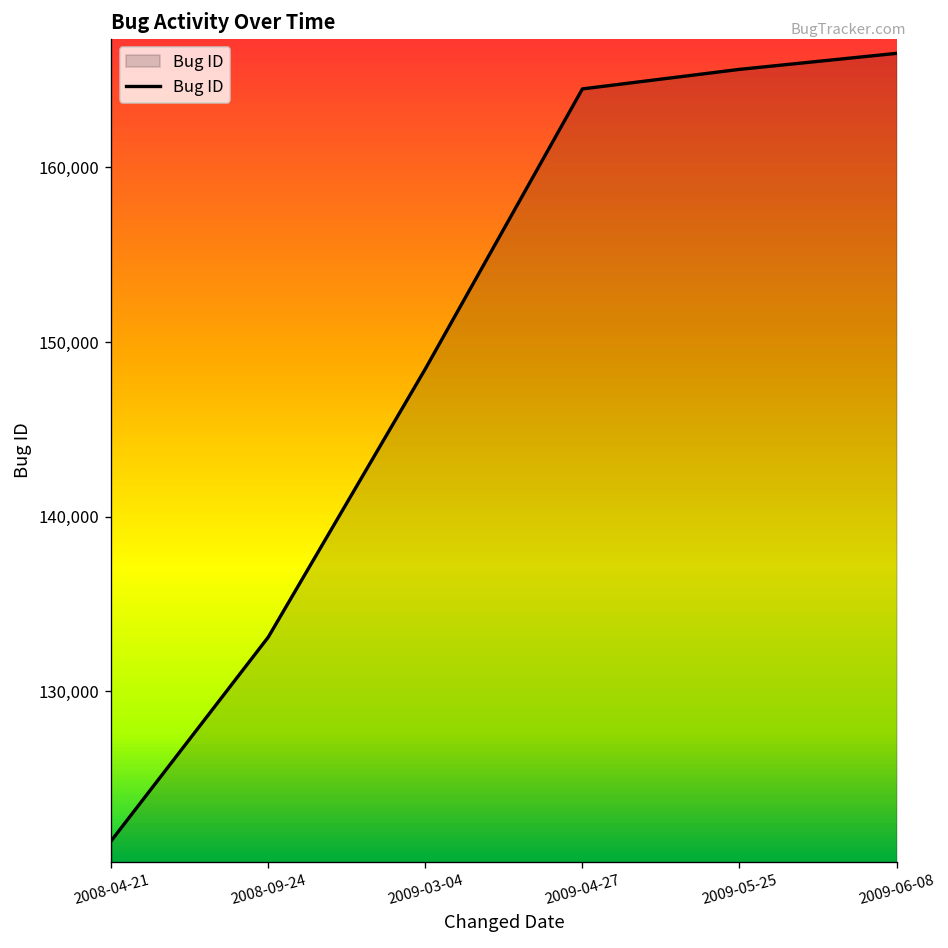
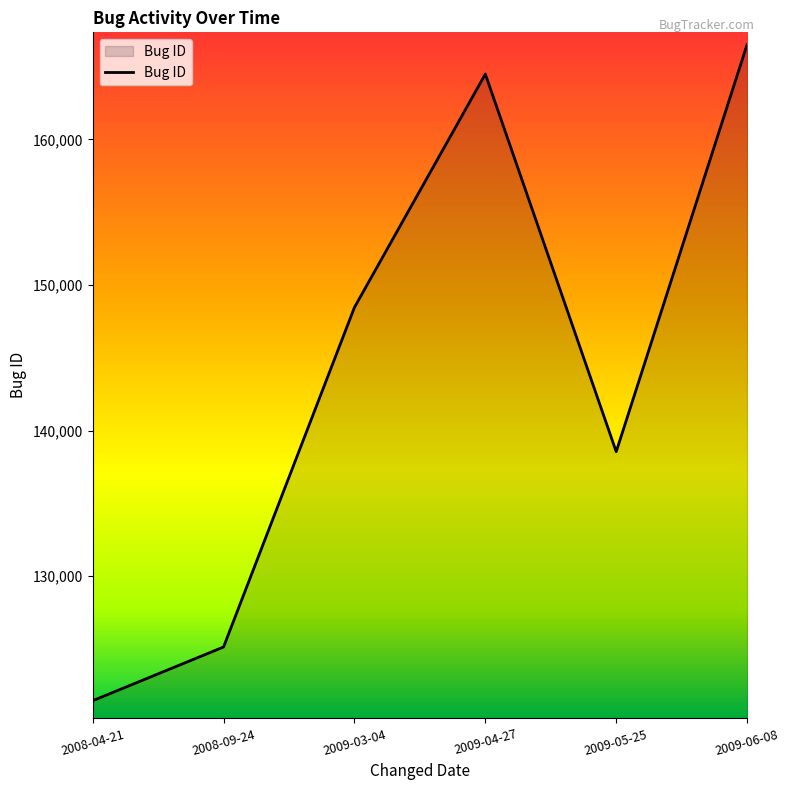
  {
    "2008-04-21": "121,400",
-   "2008-09-24": "133,100",
+   "2008-09-24": "125,100",
    "2009-03-04": "148,500",
    "2009-04-27": "164,500",
-   "2009-05-25": "165,600",
+   "2009-05-25": "138,600",
    "2009-06-08": "166,500"
  }
